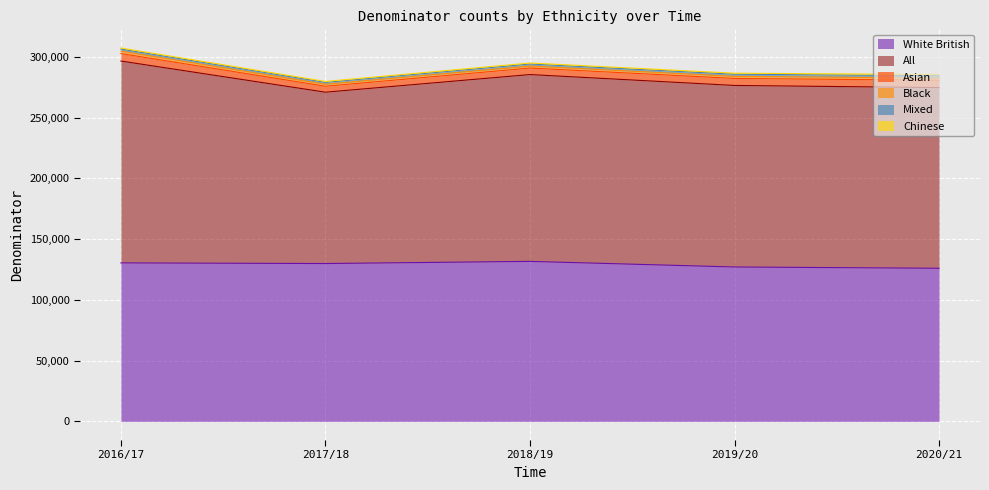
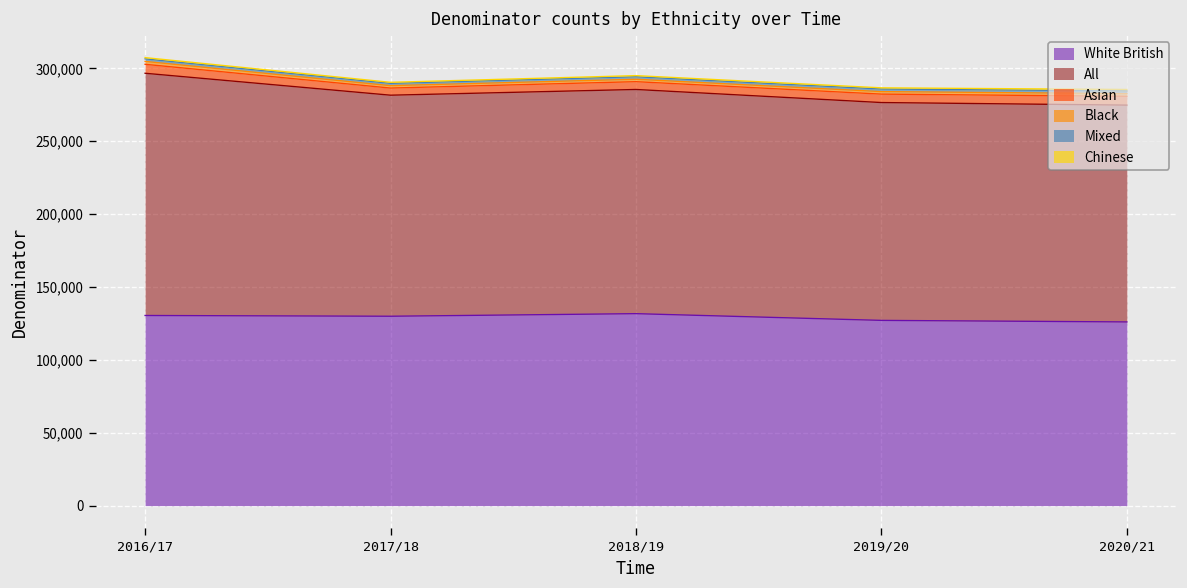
  {
    "White British": {
      "2016/17": "130,000",
      "2017/18": "130,000",
      "2018/19": "132,000",
      "2019/20": "127,000",
      "2020/21": "126,000"
    },
    "All": {
      "2016/17": "166,000",
-     "2017/18": "141,000",
+     "2017/18": "152,000",
      "2018/19": "154,000",
      "2019/20": "149,000"
    }
  }
